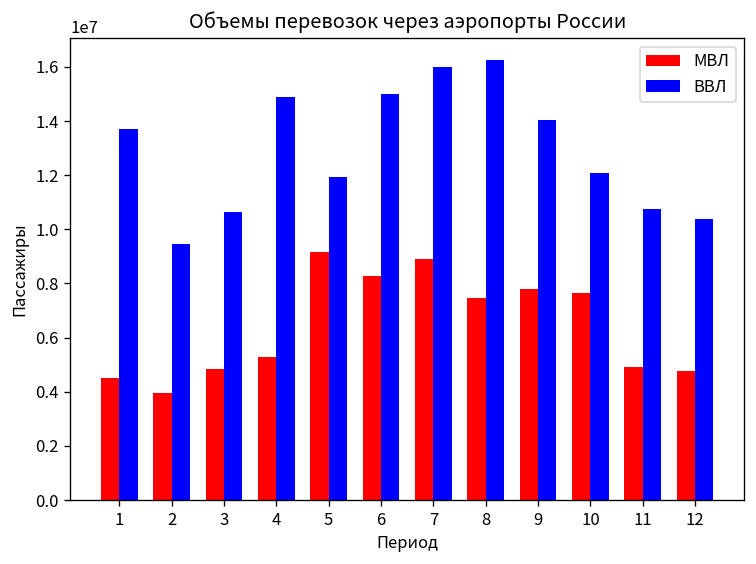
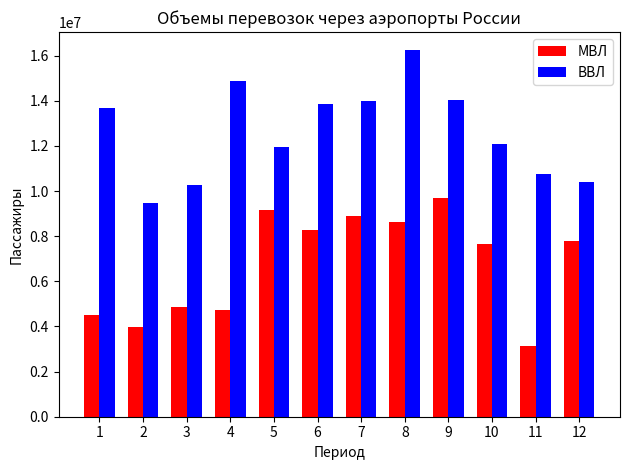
  {
    "МВЛ": {
      "1": 4500000,
      "2": 4000000,
      "3": 4800000,
-     "4": 5300000,
+     "4": 4700000,
      "5": 9200000,
      "6": 8300000,
      "7": 8900000,
-     "8": 7500000,
-     "9": 7800000,
+     "8": 8600000,
+     "9": 9700000,
      "10": 7700000,
-     "11": 4900000,
-     "12": 4800000
+     "11": 3100000,
+     "12": 7800000
    },
    "ВВЛ": {
      "1": 13700000,
      "2": 9500000,
-     "3": 10700000,
+     "3": 10300000,
      "4": 14900000,
      "5": 11900000,
-     "6": 15000000,
-     "7": 16000000,
+     "6": 13800000,
+     "7": 14000000,
      "8": 16200000,
      "9": 14000000,
      "10": 12100000,
      "11": 10700000,
      "12": 10400000
    }
  }
